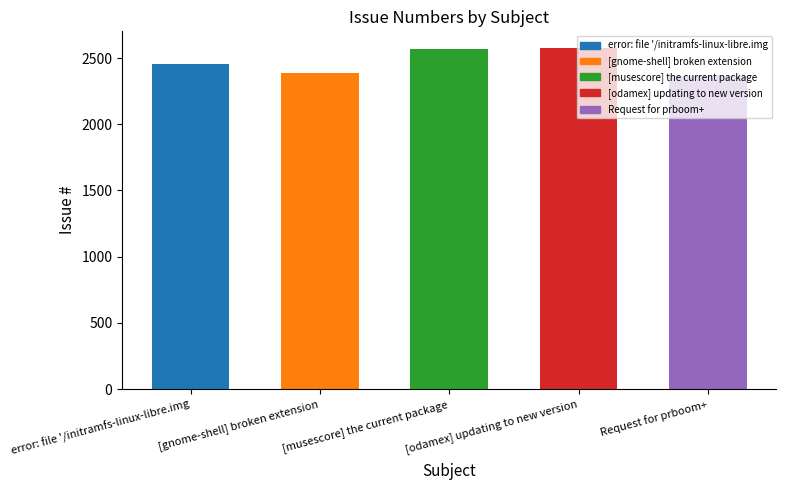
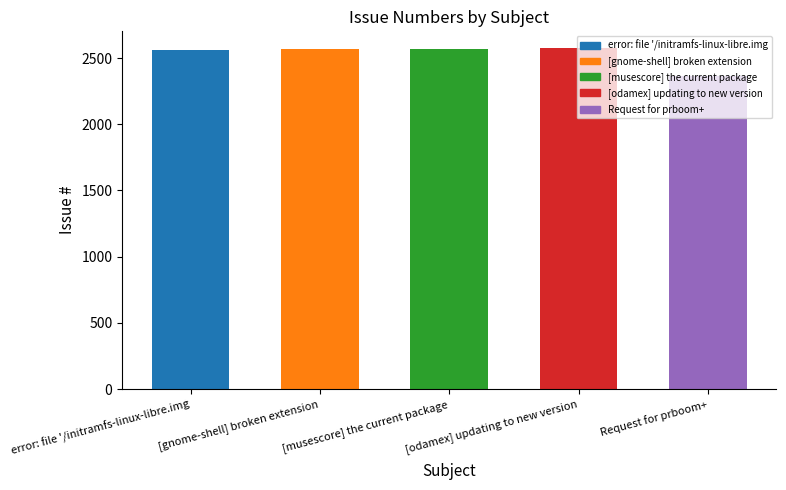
  {
-   "error: file '/initramfs-linux-libre.img": 2450,
-   "[gnome-shell] broken extension": 2380,
+   "error: file '/initramfs-linux-libre.img": 2560,
+   "[gnome-shell] broken extension": 2570,
    "[musescore] the current package": 2570
  }
